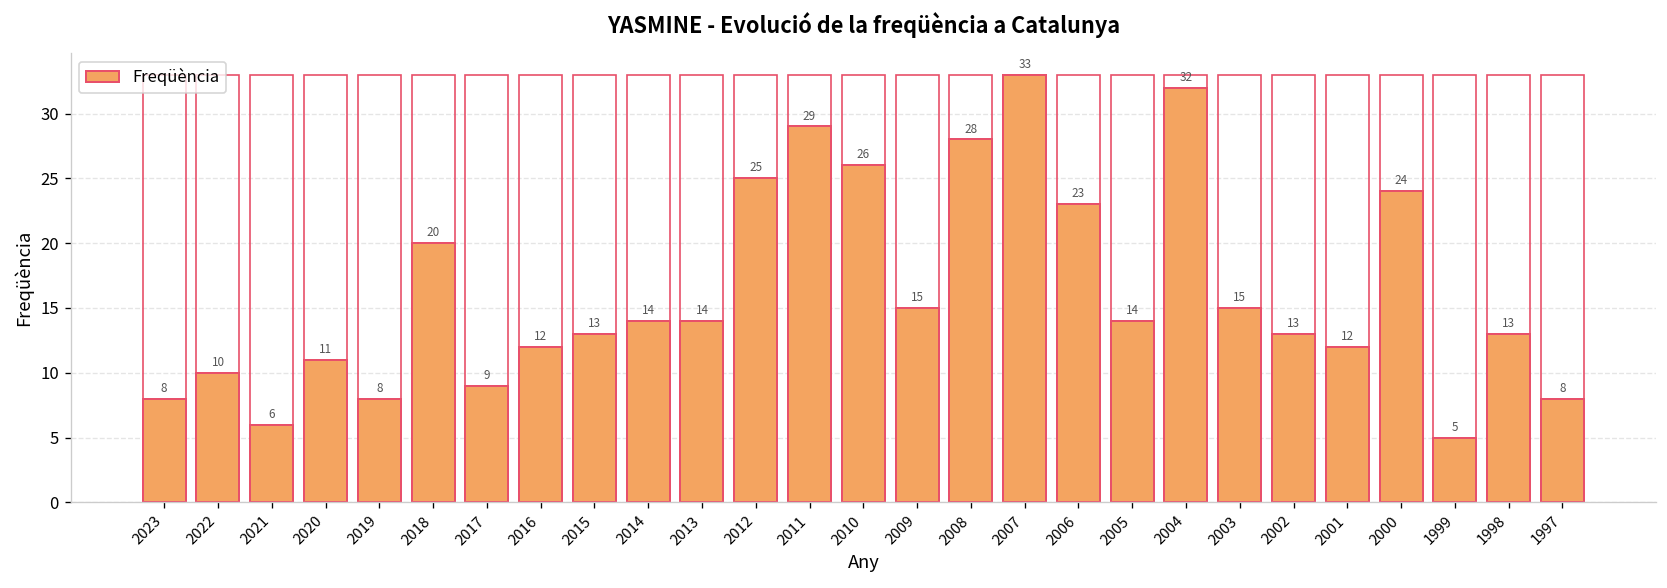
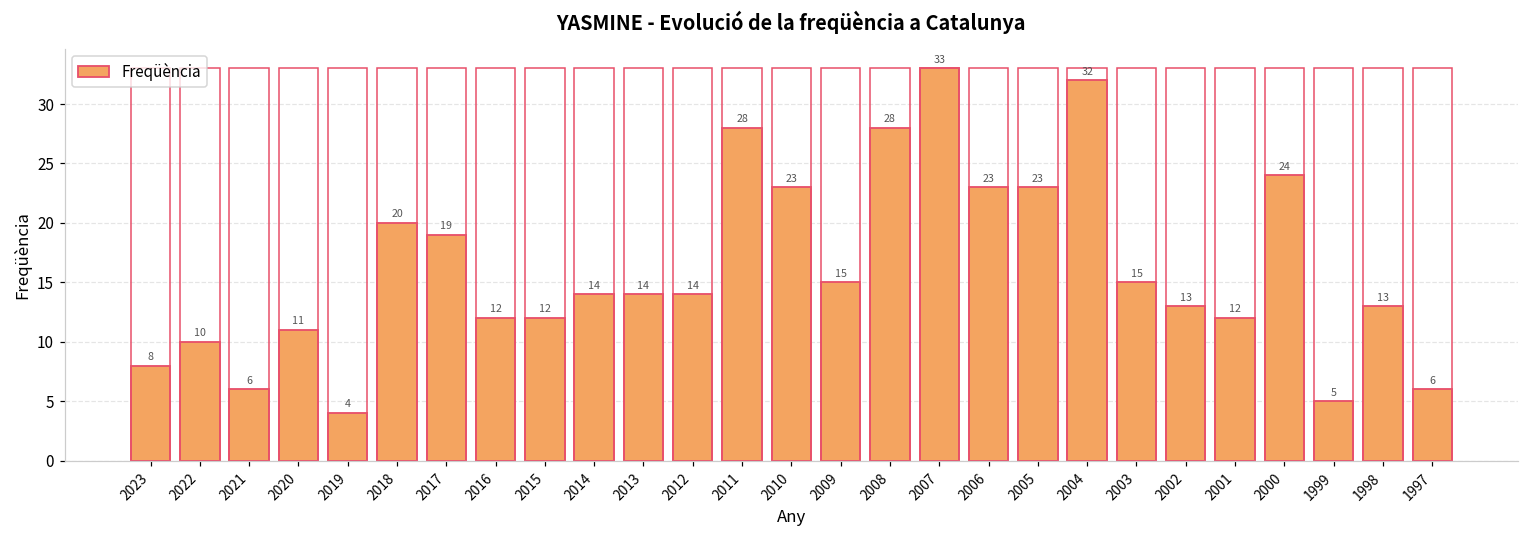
  {
    "Freqüència": {
-     "2019": 8,
-     "2017": 9,
-     "2015": 13,
-     "2012": 25,
-     "2011": 29,
-     "2010": 26,
+     "2019": 4,
+     "2017": 19,
+     "2015": 12,
+     "2012": 14,
+     "2011": 28,
+     "2010": 23,
      "2007": 33,
-     "2005": 14,
-     "1997": 8
+     "2005": 23,
+     "1997": 6
    }
  }
